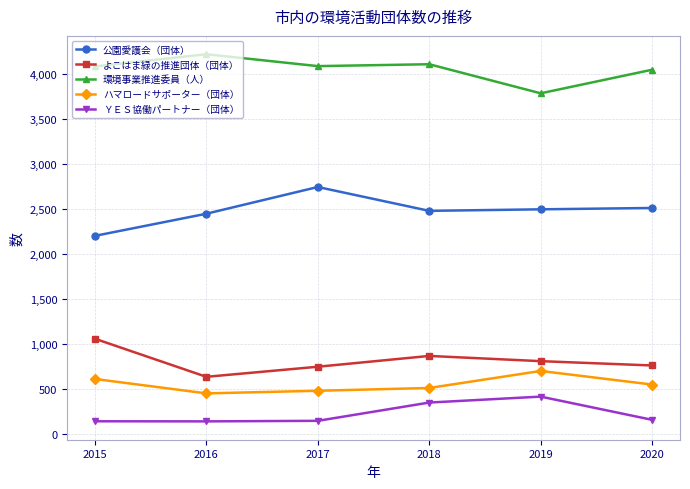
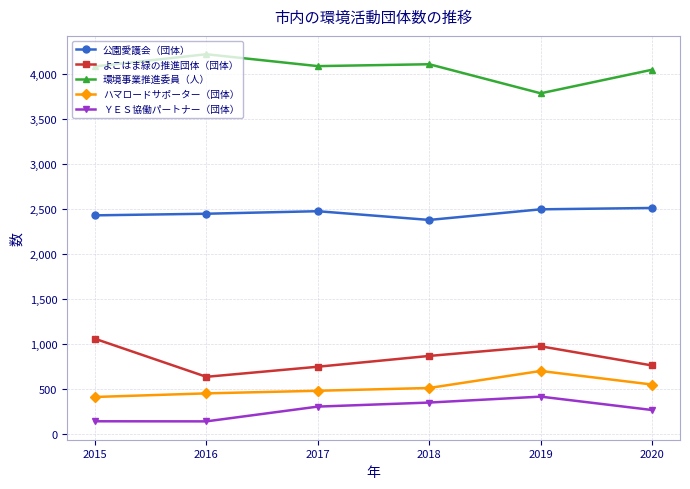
  {
    "公園愛護会（団体）": {
-     "2015": "2,200",
+     "2015": "2,400",
      "2016": "2,500",
-     "2017": "2,700",
-     "2018": "2,500",
+     "2017": "2,500",
+     "2018": "2,400",
      "2019": "2,500",
      "2020": "2,500"
    },
    "よこはま緑の推進団体（団体）": {
      "2015": "1,100",
      "2016": "600",
      "2017": "800",
      "2018": "900",
-     "2019": "800",
+     "2019": "1,000",
      "2020": "800"
    },
    "環境事業推進委員（人）": {
      "2017": "4,100",
      "2018": "4,100",
      "2019": "3,800",
      "2020": "4,100"
    },
    "ハマロードサポーター（団体）": {
-     "2015": "600",
+     "2015": "400",
      "2016": "500",
      "2017": "500",
      "2018": "500",
      "2019": "700",
      "2020": "600"
    },
    "ＹＥＳ協働パートナー（団体）": {
      "2015": "100",
      "2016": "100",
-     "2017": "100",
+     "2017": "300",
      "2018": "400",
      "2019": "400",
-     "2020": "200"
+     "2020": "300"
    }
  }
